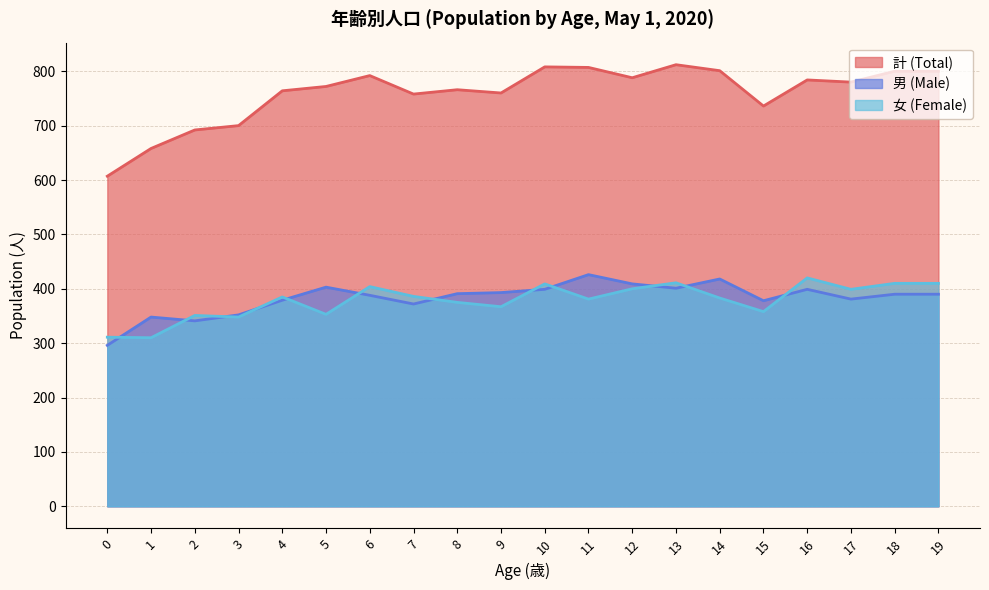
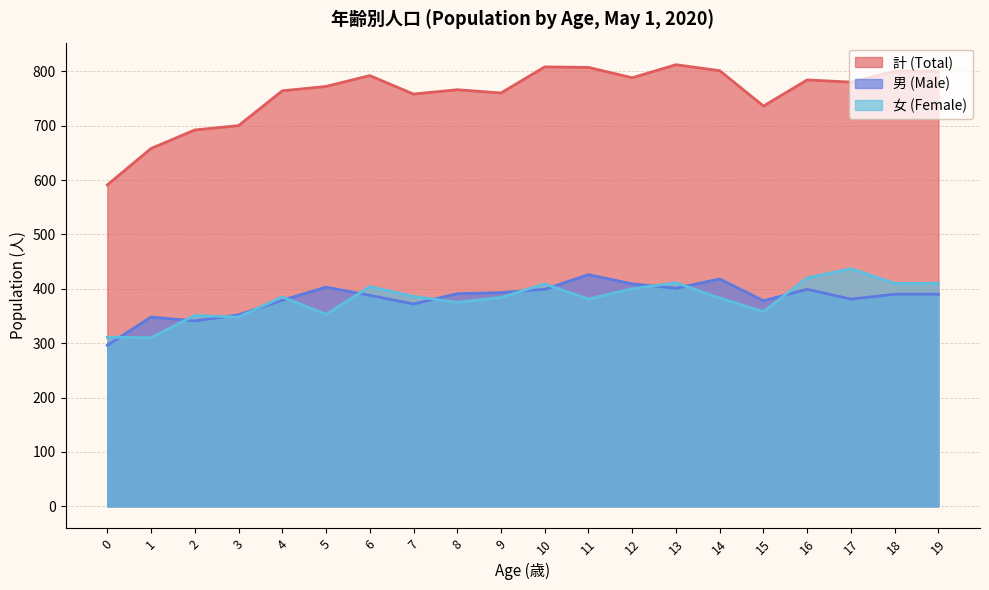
  {
    "計 (Total)": {
-     "0": 610,
+     "0": 590,
      "1": 660,
      "2": 690,
      "3": 700,
      "4": 760,
      "5": 770,
      "6": 790,
      "7": 760,
      "8": 770,
      "9": 760,
      "10": 810,
      "11": 810,
      "12": 790,
      "13": 810,
      "14": 800,
      "15": 740,
      "16": 780
    },
    "男 (Male)": {
      "0": 300,
      "1": 350,
      "2": 340,
      "4": 380,
      "5": 400,
      "6": 390,
      "7": 370,
      "8": 390,
      "9": 390,
      "10": 400,
      "11": 430,
      "12": 410,
      "13": 400,
      "14": 420,
      "15": 380,
      "16": 400,
      "17": 380,
      "18": 390,
      "19": 390
    },
    "女 (Female)": {
      "0": 310,
      "1": 310,
      "2": 350,
      "4": 390,
      "5": 350,
      "6": 400,
      "7": 390,
      "8": 380,
-     "9": 370,
+     "9": 380,
      "10": 410,
      "11": 380,
      "12": 400,
      "13": 410,
      "14": 380,
      "15": 360,
      "16": 420,
-     "17": 400,
+     "17": 440,
      "18": 410,
      "19": 410
    }
  }
